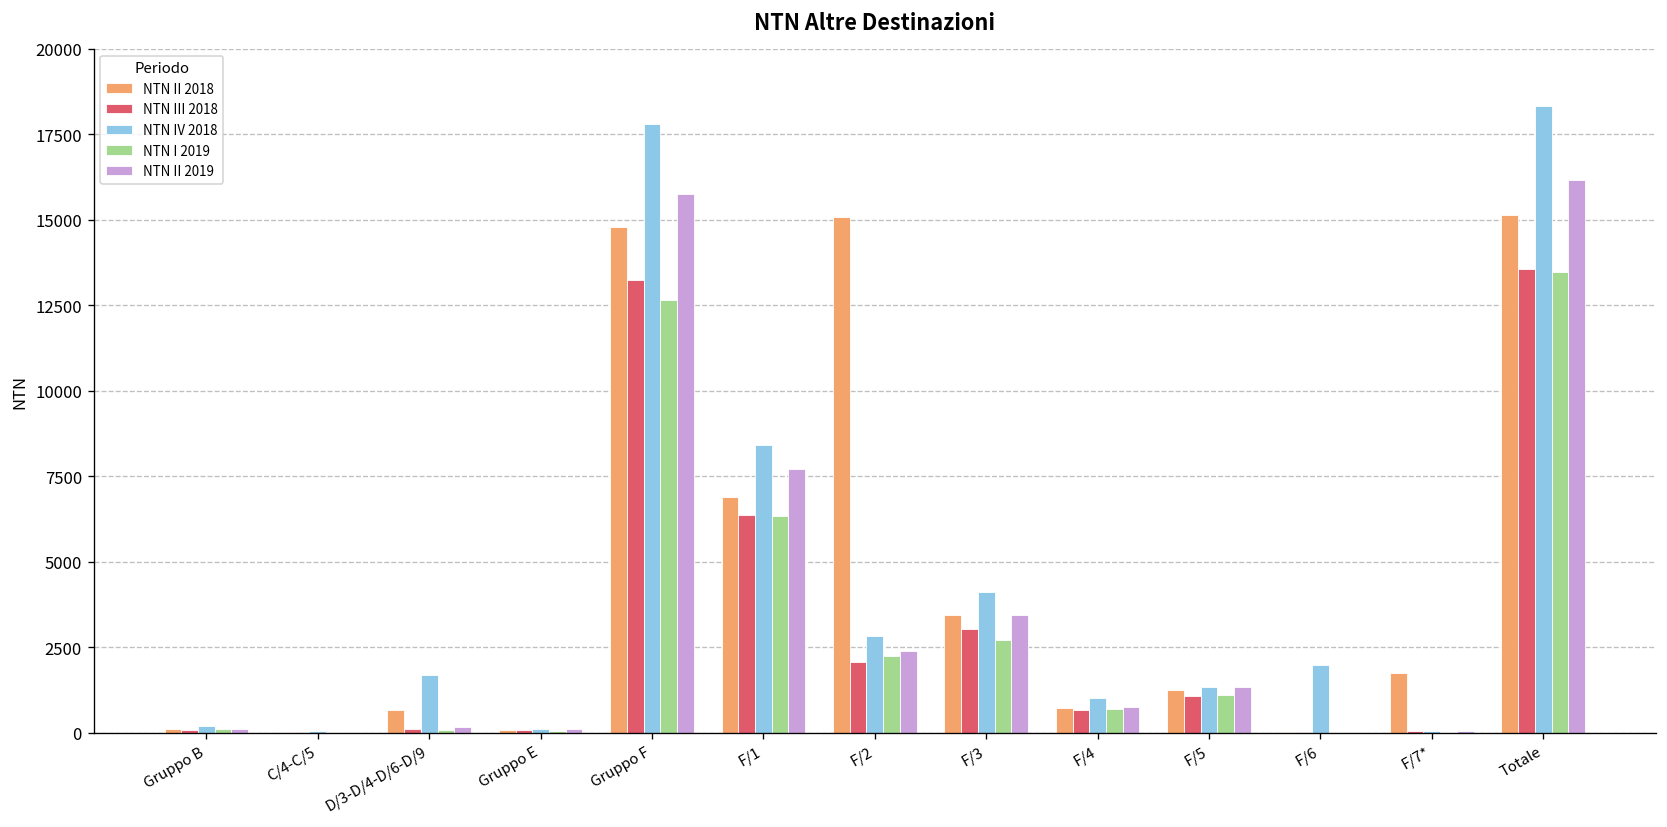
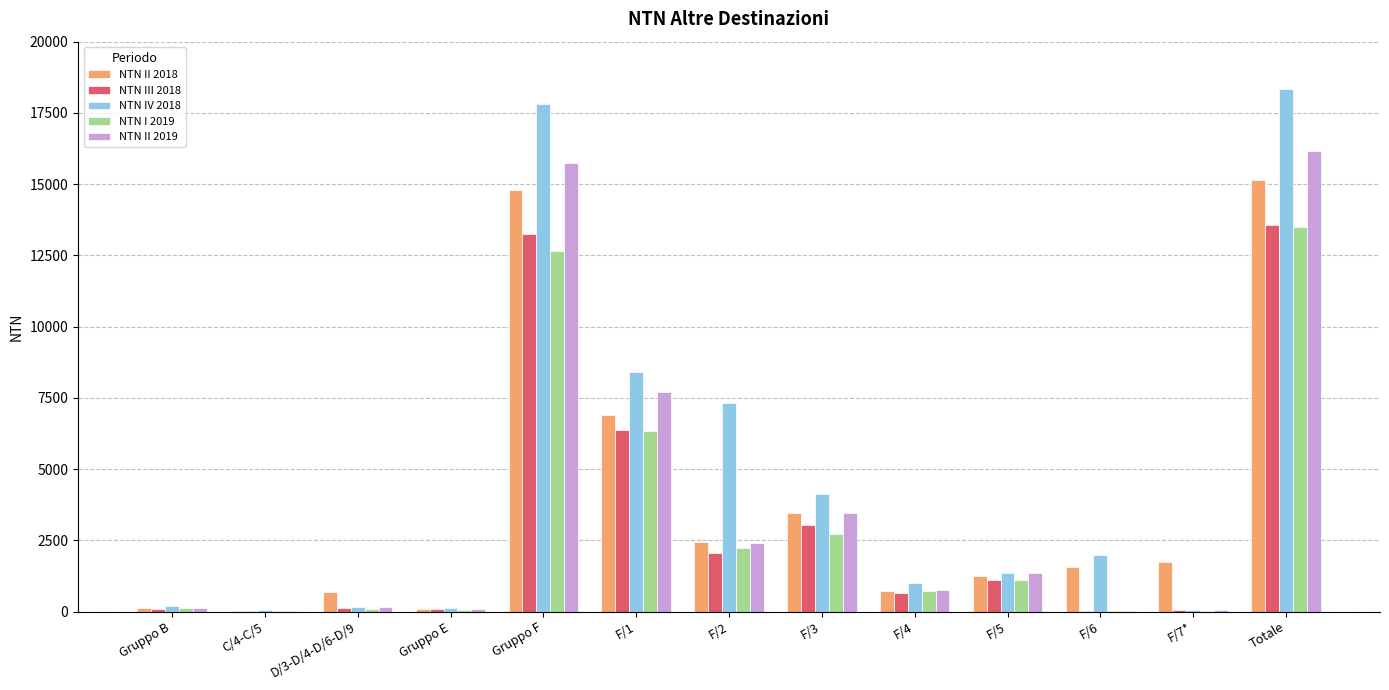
  {
    "NTN II 2018": {
      "Gruppo B": 100,
      "D/3-D/4-D/6-D/9": 700,
      "Gruppo F": 14800,
      "F/1": 6900,
-     "F/2": 15100,
+     "F/2": 2400,
      "F/3": 3400,
      "F/4": 700,
      "F/5": 1200,
-     "F/6": 0,
+     "F/6": 1600,
      "F/7*": 1700,
      "Totale": 15100
    },
    "NTN III 2018": {
      "Gruppo B": 100,
      "D/3-D/4-D/6-D/9": 100,
      "Gruppo F": 13300,
      "F/1": 6400,
      "F/2": 2100,
      "F/3": 3000,
      "F/4": 700,
      "F/5": 1100,
      "Totale": 13600
    },
    "NTN IV 2018": {
      "Gruppo B": 200,
-     "D/3-D/4-D/6-D/9": 1700,
+     "D/3-D/4-D/6-D/9": 200,
      "Gruppo E": 100,
      "Gruppo F": 17800,
      "F/1": 8400,
-     "F/2": 2800,
+     "F/2": 7300,
      "F/3": 4100,
      "F/4": 1000,
      "F/5": 1400,
      "F/6": 2000,
      "Totale": 18300
    },
    "NTN I 2019": {
      "Gruppo B": 100,
      "D/3-D/4-D/6-D/9": 100,
      "Gruppo F": 12700,
      "F/1": 6400,
      "F/2": 2200,
      "F/3": 2700,
      "F/4": 700,
      "F/5": 1100,
      "Totale": 13500
    },
    "NTN II 2019": {
      "Gruppo B": 100,
      "D/3-D/4-D/6-D/9": 200,
      "Gruppo E": 100,
      "Gruppo F": 15800,
      "F/1": 7700,
      "F/2": 2400,
      "F/3": 3500,
      "F/4": 700,
      "F/5": 1400,
      "Totale": 16200
    }
  }
